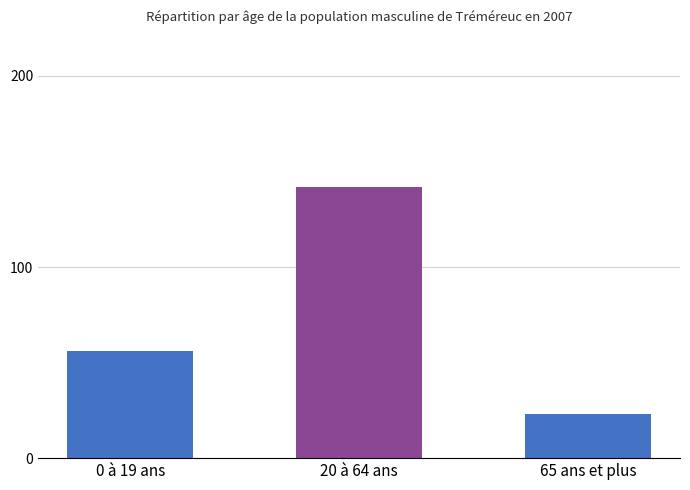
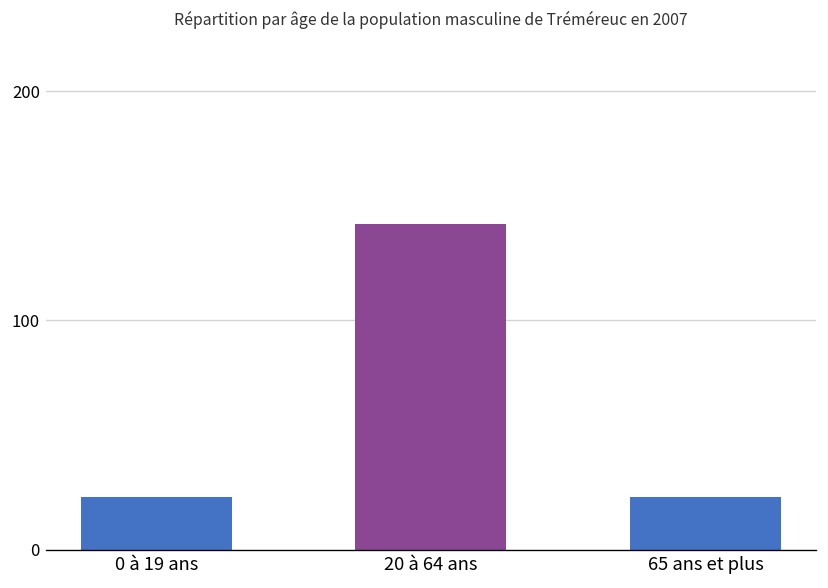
  {
-   "0 à 19 ans": 56,
+   "0 à 19 ans": 23,
    "20 à 64 ans": 142,
    "65 ans et plus": 23
  }
